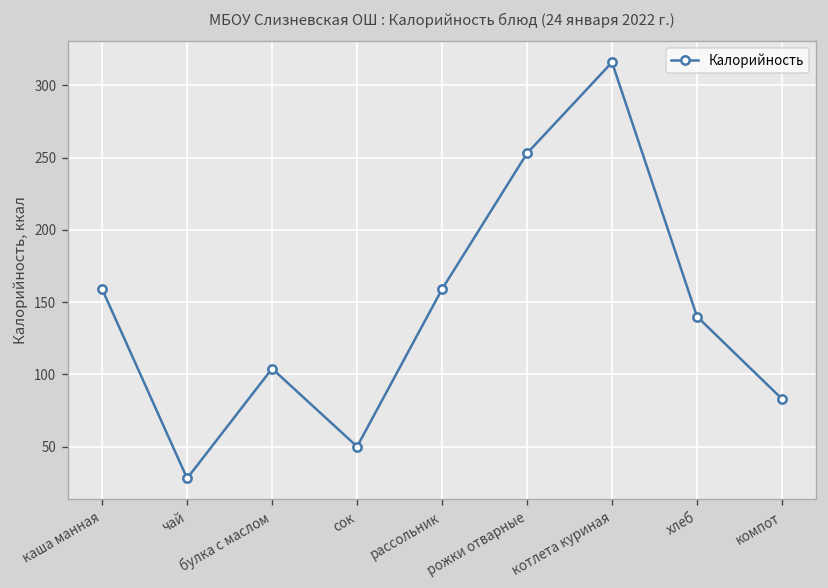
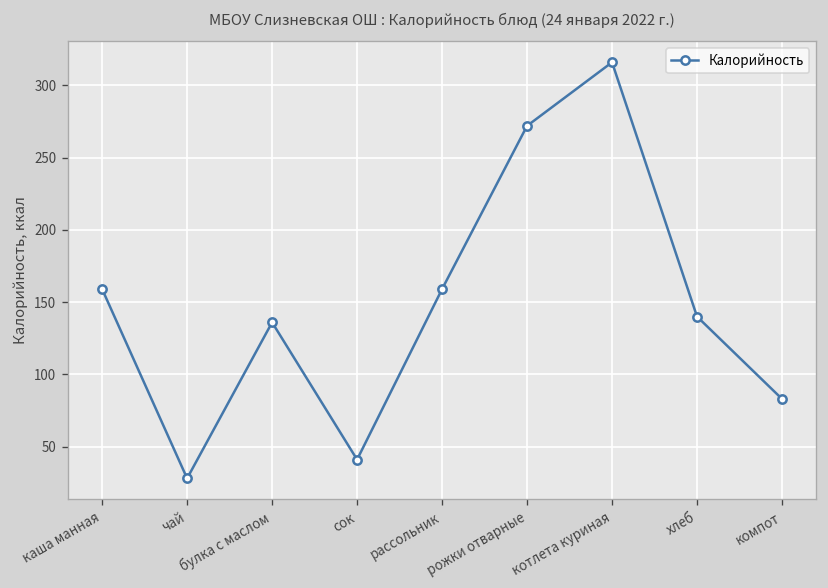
  {
    "каша манная": 159,
    "чай": 28,
-   "булка с маслом": 104,
-   "сок": 50,
+   "булка с маслом": 136,
+   "сок": 41,
    "рассольник": 159,
-   "рожки отварные": 253,
+   "рожки отварные": 272,
    "котлета куриная": 316,
    "хлеб": 140,
    "компот": 83
  }
